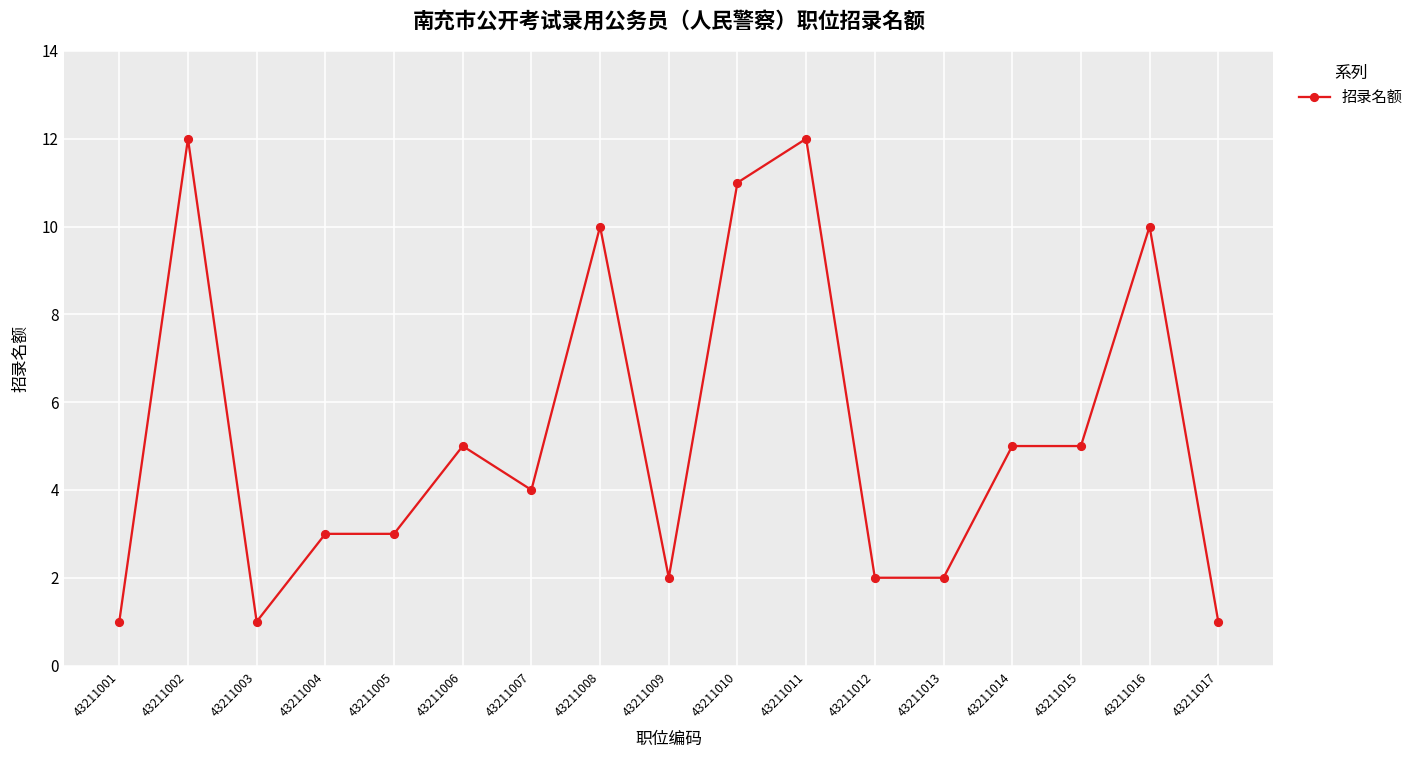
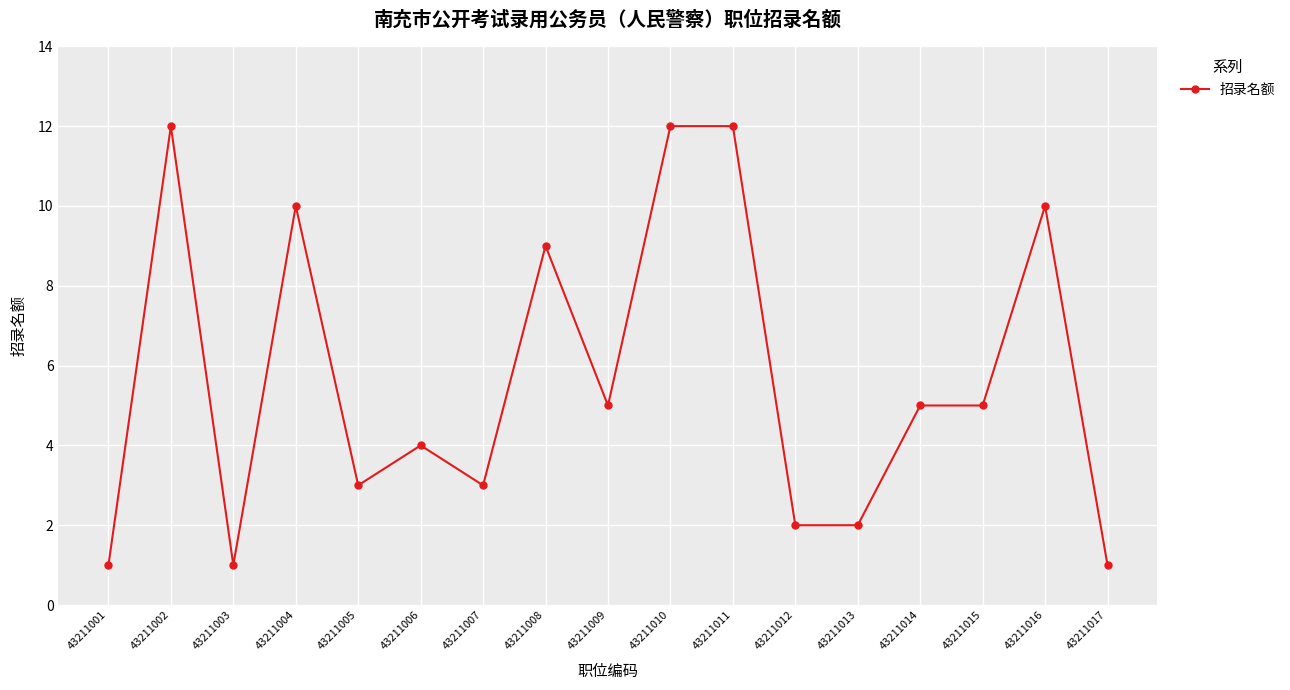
  {
    "43211001": 1,
    "43211002": 12,
    "43211003": 1,
-   "43211004": 3,
+   "43211004": 10,
    "43211005": 3,
-   "43211006": 5,
-   "43211007": 4,
-   "43211008": 10,
-   "43211009": 2,
-   "43211010": 11,
+   "43211006": 4,
+   "43211007": 3,
+   "43211008": 9,
+   "43211009": 5,
+   "43211010": 12,
    "43211011": 12,
    "43211012": 2,
    "43211013": 2,
    "43211014": 5,
    "43211015": 5,
    "43211016": 10,
    "43211017": 1
  }
